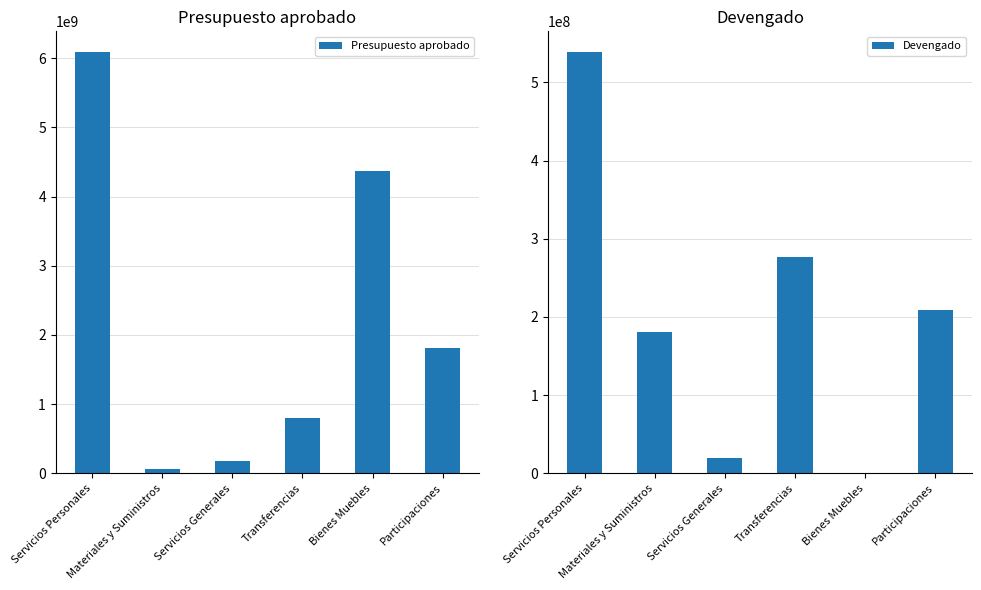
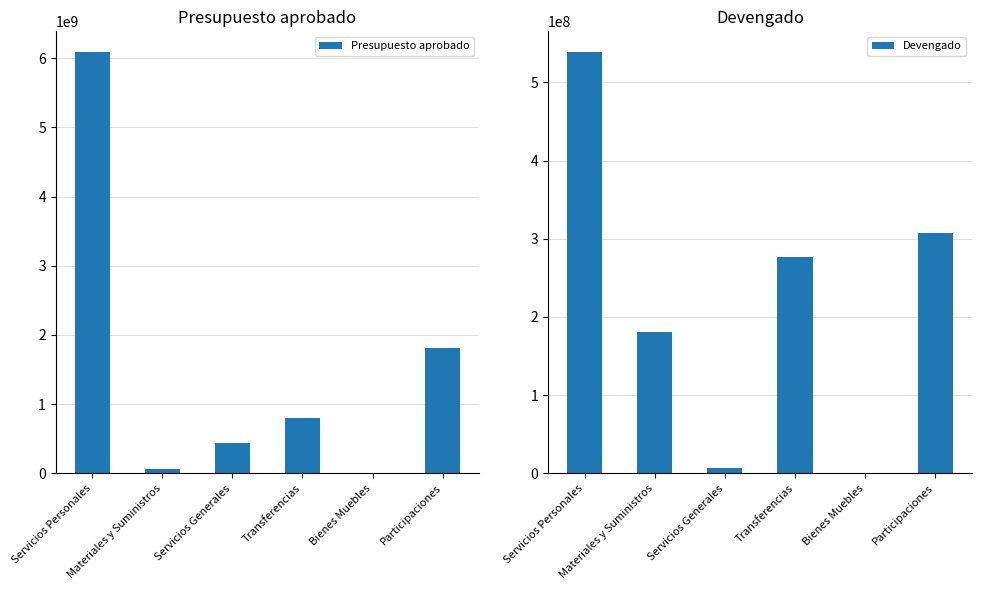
  {
    "Presupuesto aprobado": {
      "Servicios Personales": 6100000000,
      "Materiales y Suministros": 100000000,
-     "Servicios Generales": 200000000,
+     "Servicios Generales": 400000000,
      "Transferencias": 800000000,
-     "Bienes Muebles": 4400000000,
+     "Bienes Muebles": 0,
      "Participaciones": 1800000000
    },
    "Devengado": {
      "Servicios Personales": 540000000,
      "Materiales y Suministros": 180000000,
-     "Servicios Generales": 20000000,
+     "Servicios Generales": 10000000,
      "Transferencias": 280000000,
      "Bienes Muebles": 0,
-     "Participaciones": 210000000
+     "Participaciones": 310000000
    }
  }
